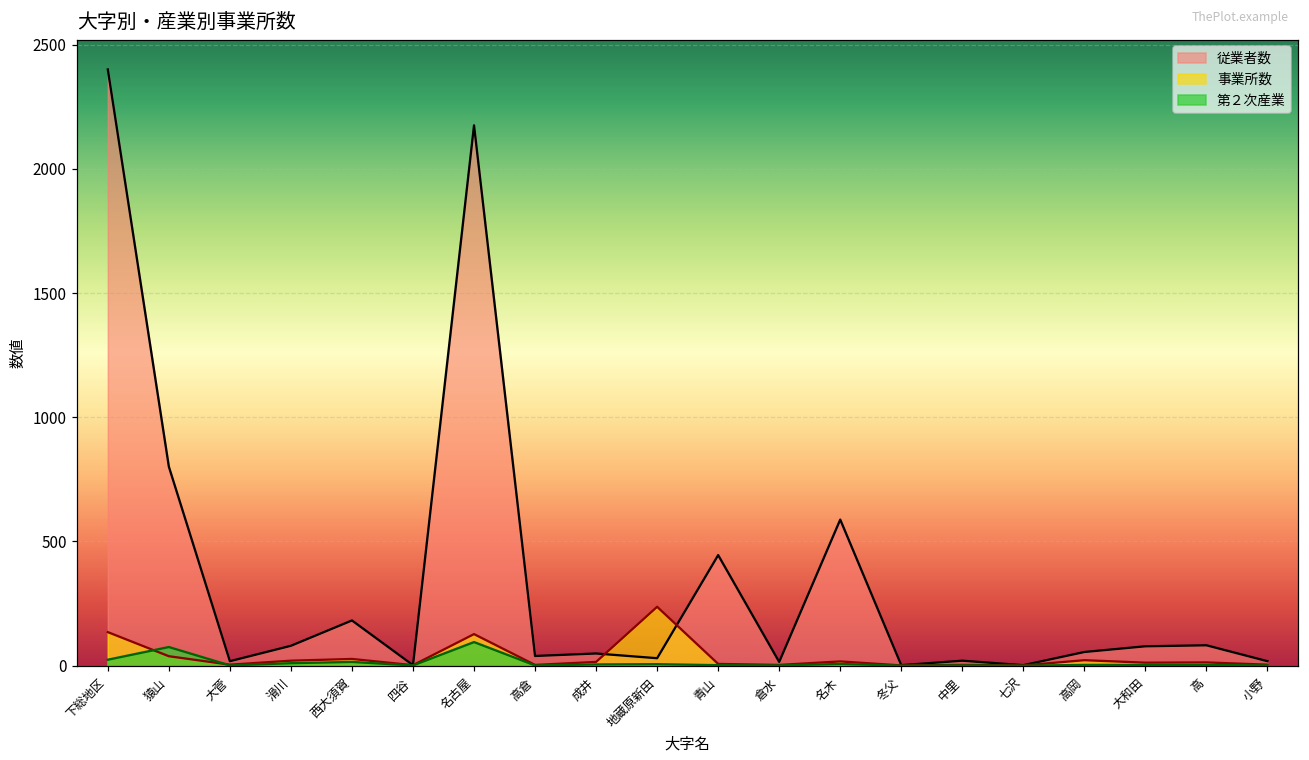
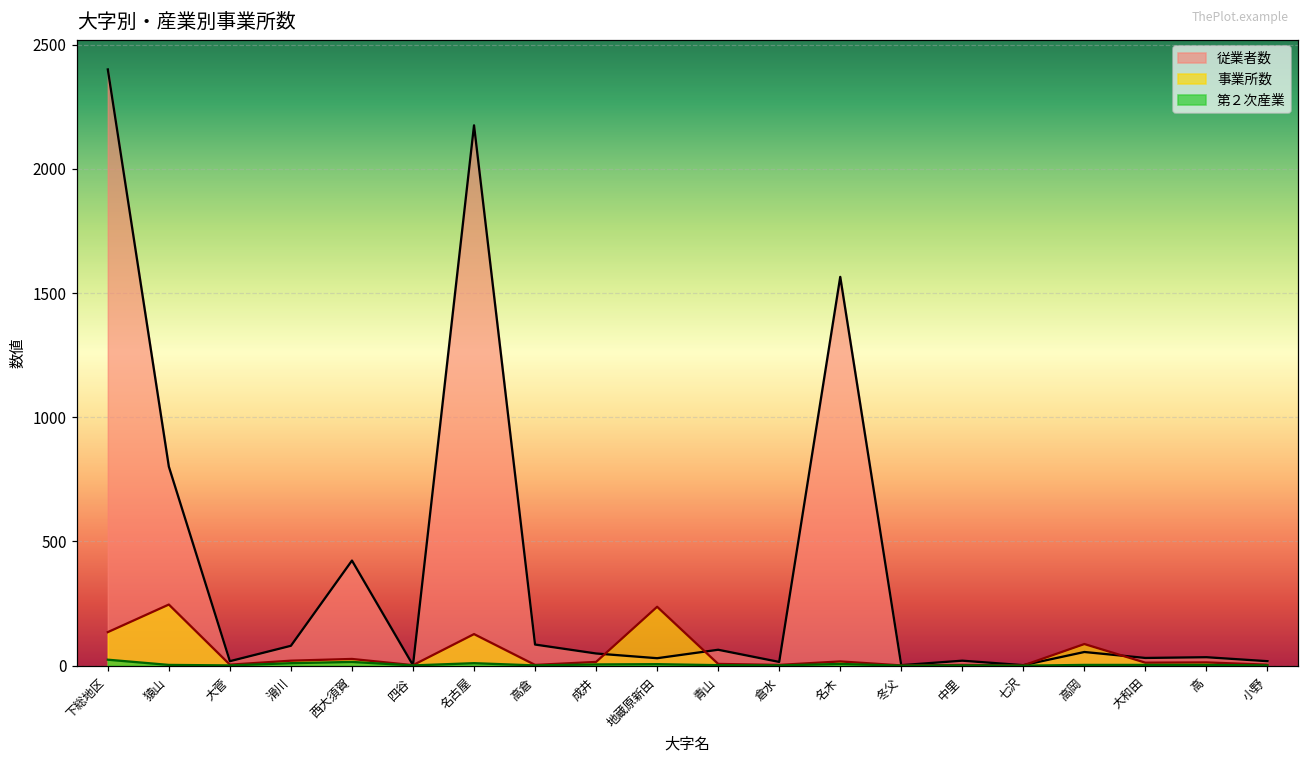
  {
    "従業者数": {
      "下総地区": 2400,
      "猿山": 800,
      "大菅": 20,
      "滑川": 80,
-     "西大須賀": 180,
+     "西大須賀": 420,
      "名古屋": 2180,
-     "高倉": 40,
+     "高倉": 90,
      "成井": 50,
      "地蔵原新田": 30,
-     "青山": 450,
+     "青山": 60,
      "倉水": 20,
-     "名木": 590,
+     "名木": 1570,
      "中里": 20,
      "高岡": 60,
-     "大和田": 80,
-     "高": 80,
+     "大和田": 30,
+     "高": 30,
      "小野": 20
    },
    "事業所数": {
      "下総地区": 140,
-     "猿山": 40,
+     "猿山": 250,
      "西大須賀": 30,
      "名古屋": 130,
      "地蔵原新田": 240,
-     "高岡": 20
+     "高岡": 90
    },
    "第２次産業": {
      "下総地区": 20,
-     "猿山": 80,
+     "猿山": 0,
      "西大須賀": 20,
-     "名古屋": 100,
+     "名古屋": 10,
      "地蔵原新田": 10,
      "高岡": 0
    }
  }
